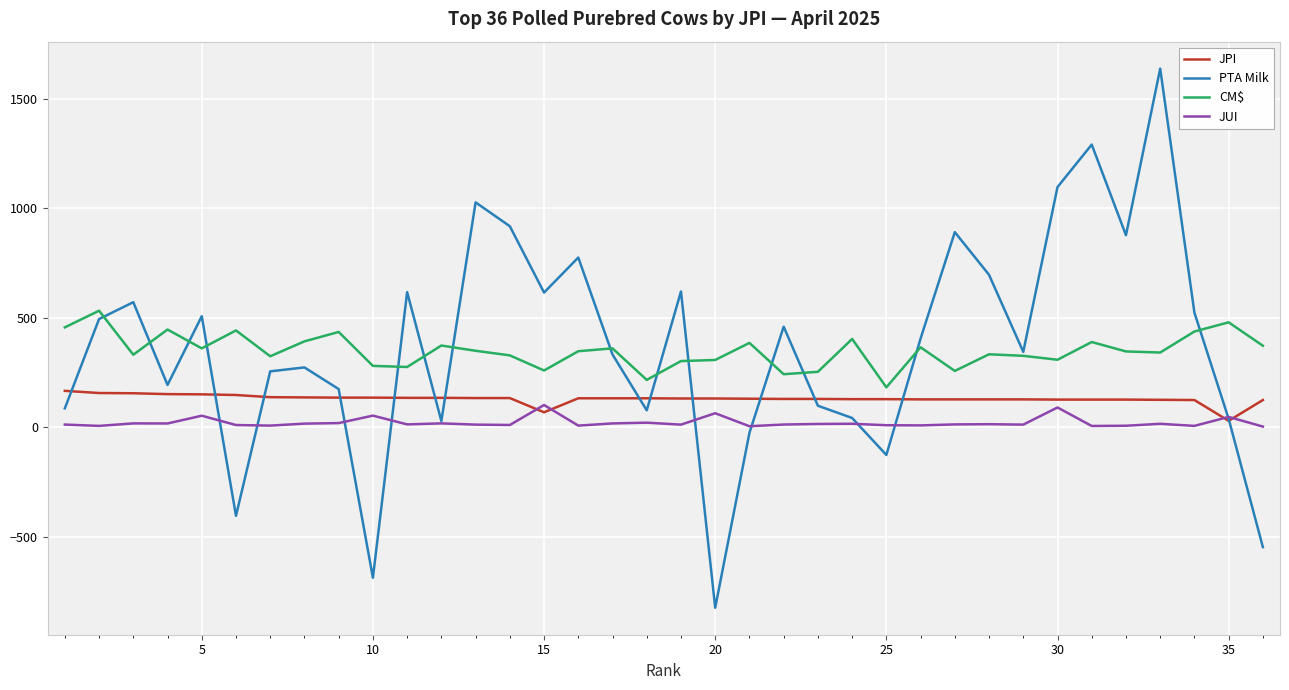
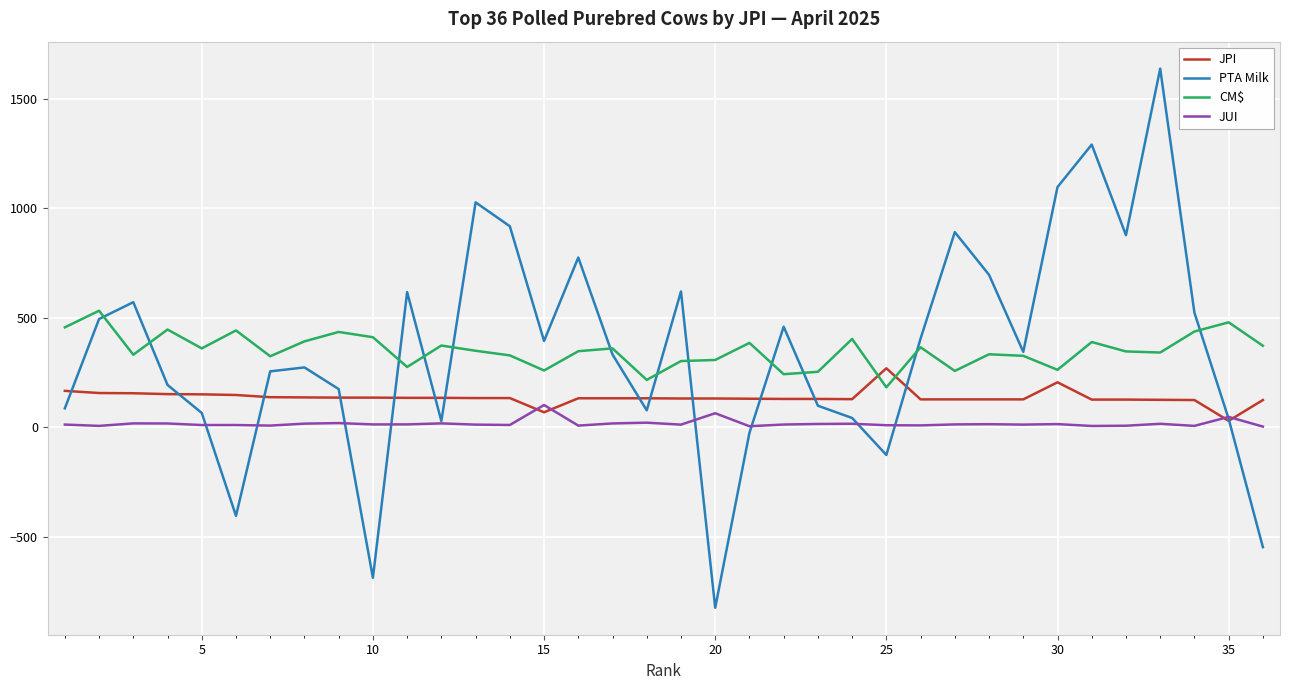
  {
    "JPI": {
      "5": 150,
      "10": 140,
      "15": 70,
      "20": 130,
-     "25": 130,
-     "30": 130
+     "25": 270,
+     "30": 210
    },
    "PTA Milk": {
-     "5": 510,
+     "5": 70,
      "10": -690,
-     "15": 620,
+     "15": 390,
      "20": -830,
      "25": -130,
      "30": 1100
    },
    "CM$": {
      "5": 360,
-     "10": 280,
+     "10": 410,
      "15": 260,
      "20": 310,
      "25": 180,
-     "30": 310,
+     "30": 260,
      "35": 480
    },
    "JUI": {
-     "5": 50,
-     "10": 50,
+     "5": 10,
+     "10": 10,
      "15": 100,
      "20": 60,
      "25": 10,
-     "30": 90
+     "30": 10
    }
  }
